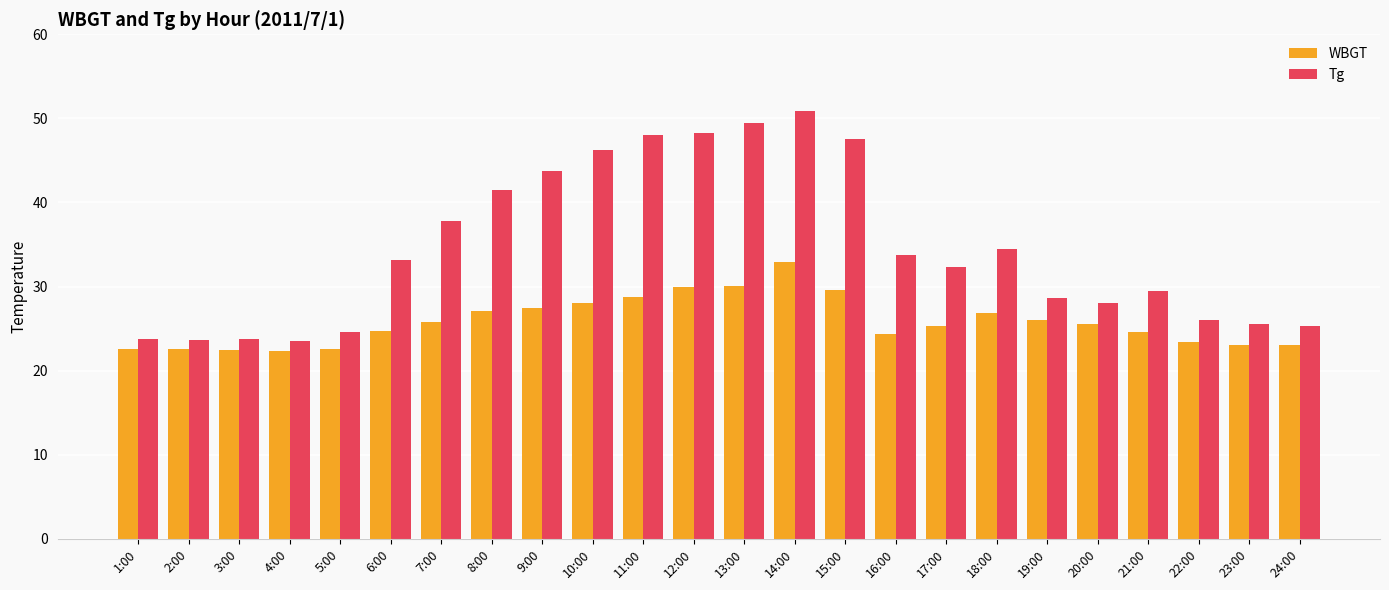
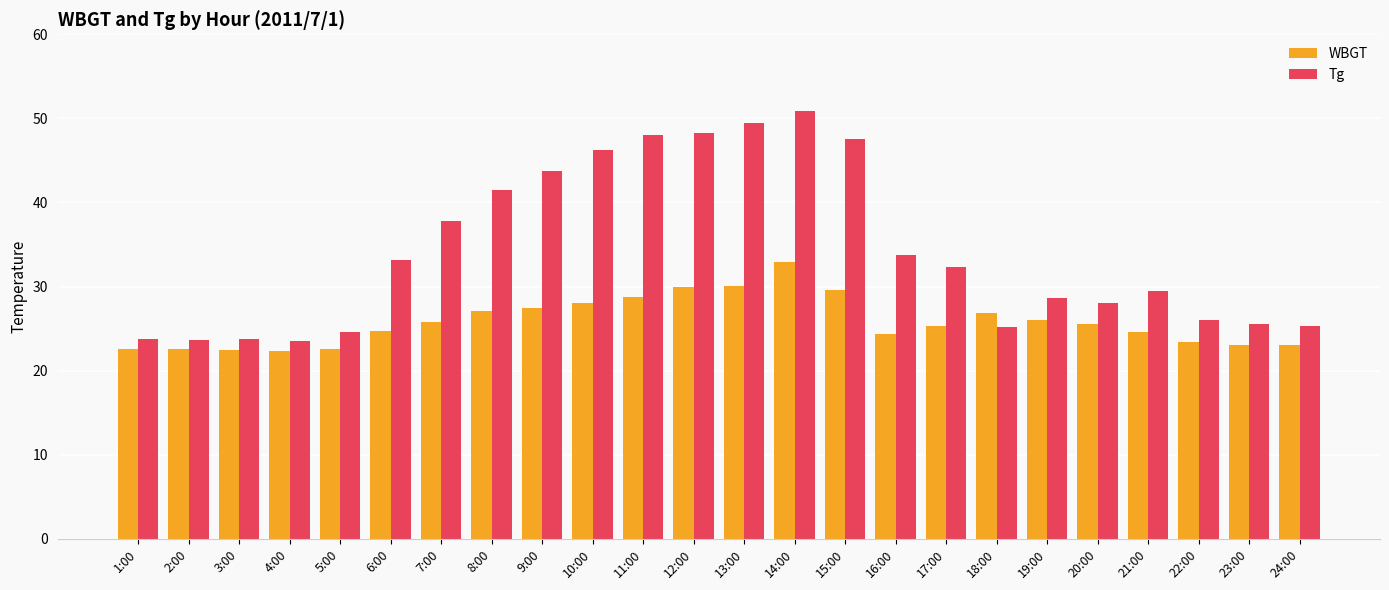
  {
    "WBGT": {
      "1:00": 23,
      "2:00": 23,
      "3:00": 23,
      "4:00": 22,
      "5:00": 23,
      "6:00": 25,
      "7:00": 26,
      "8:00": 27,
      "9:00": 28,
      "10:00": 28,
      "11:00": 29,
      "12:00": 30,
      "13:00": 30,
      "14:00": 33,
      "15:00": 30,
      "16:00": 24,
      "17:00": 25,
      "18:00": 27,
      "19:00": 26,
      "20:00": 26,
      "21:00": 25,
      "22:00": 23,
      "23:00": 23,
      "24:00": 23
    },
    "Tg": {
      "1:00": 24,
      "2:00": 24,
      "3:00": 24,
      "4:00": 24,
      "5:00": 25,
      "6:00": 33,
      "7:00": 38,
      "8:00": 42,
      "9:00": 44,
      "10:00": 46,
      "11:00": 48,
      "12:00": 48,
      "13:00": 49,
      "14:00": 51,
      "15:00": 48,
      "16:00": 34,
      "17:00": 32,
-     "18:00": 35,
+     "18:00": 25,
      "19:00": 29,
      "20:00": 28,
      "21:00": 30,
      "22:00": 26,
      "23:00": 26,
      "24:00": 25
    }
  }
